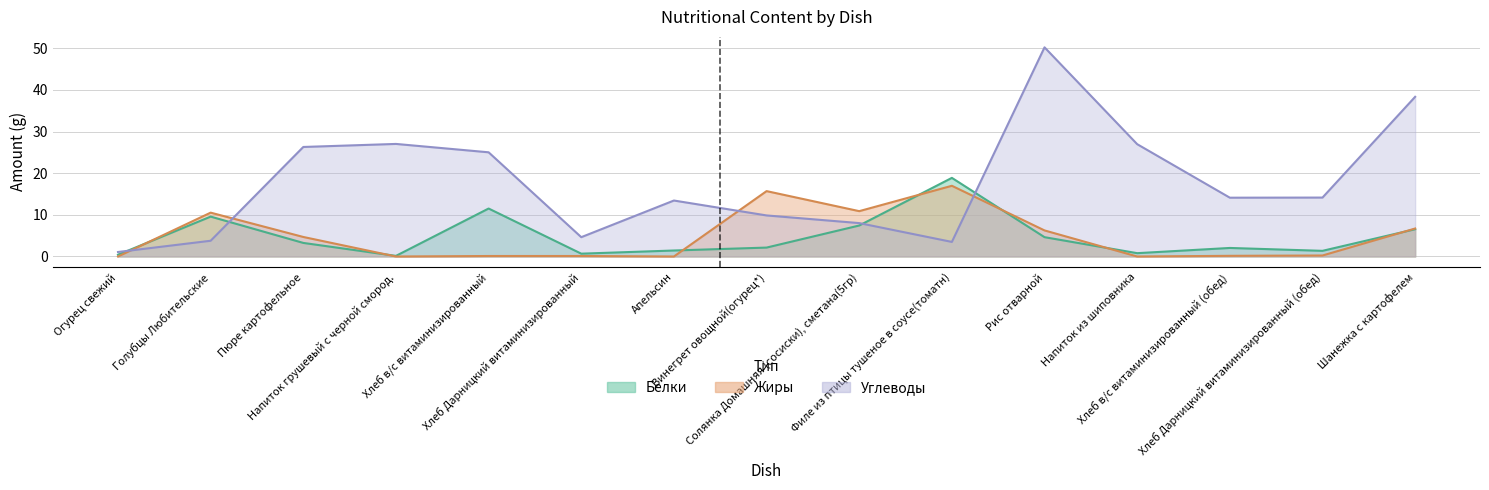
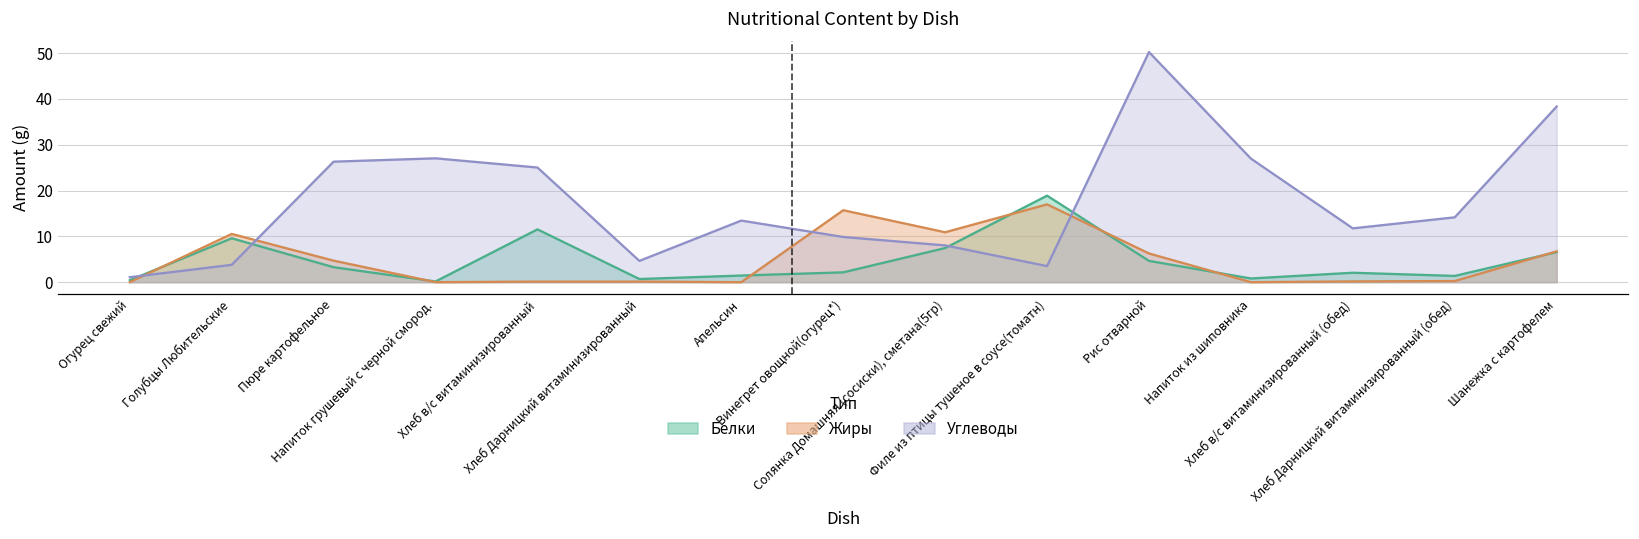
  {
    "Белки": {
      "Голубцы Любительские": 10,
      "Пюре картофельное": 3,
      "Хлеб в/с витаминизированный": 12,
      "Апельсин": 1,
      "Винегрет овощной(огурец*)": 2,
      "Филе из птицы тушеное в соусе(томатн)": 19,
      "Рис отварной": 5,
      "Напиток из шиповника": 1,
      "Хлеб в/с витаминизированный (обед)": 2,
      "Хлеб Дарницкий витаминизированный (обед)": 1
    },
    "Жиры": {
      "Голубцы Любительские": 11,
      "Пюре картофельное": 5,
      "Хлеб в/с витаминизированный": 0,
      "Апельсин": 0,
      "Винегрет овощной(огурец*)": 16,
      "Солянка Домашняя (сосиски), сметана(5гр)": 11,
      "Филе из птицы тушеное в соусе(томатн)": 17,
      "Рис отварной": 6,
      "Напиток из шиповника": 0,
      "Хлеб в/с витаминизированный (обед)": 0,
      "Хлеб Дарницкий витаминизированный (обед)": 0
    },
    "Углеводы": {
      "Огурец свежий": 1,
      "Голубцы Любительские": 4,
      "Пюре картофельное": 26,
      "Напиток грушевый с черной смород.": 27,
      "Хлеб в/с витаминизированный": 25,
      "Хлеб Дарницкий витаминизированный": 5,
      "Апельсин": 13,
      "Винегрет овощной(огурец*)": 10,
      "Филе из птицы тушеное в соусе(томатн)": 4,
      "Рис отварной": 50,
      "Напиток из шиповника": 27,
-     "Хлеб в/с витаминизированный (обед)": 14,
+     "Хлеб в/с витаминизированный (обед)": 12,
      "Хлеб Дарницкий витаминизированный (обед)": 14,
      "Шанежка с картофелем": 38
    }
  }
